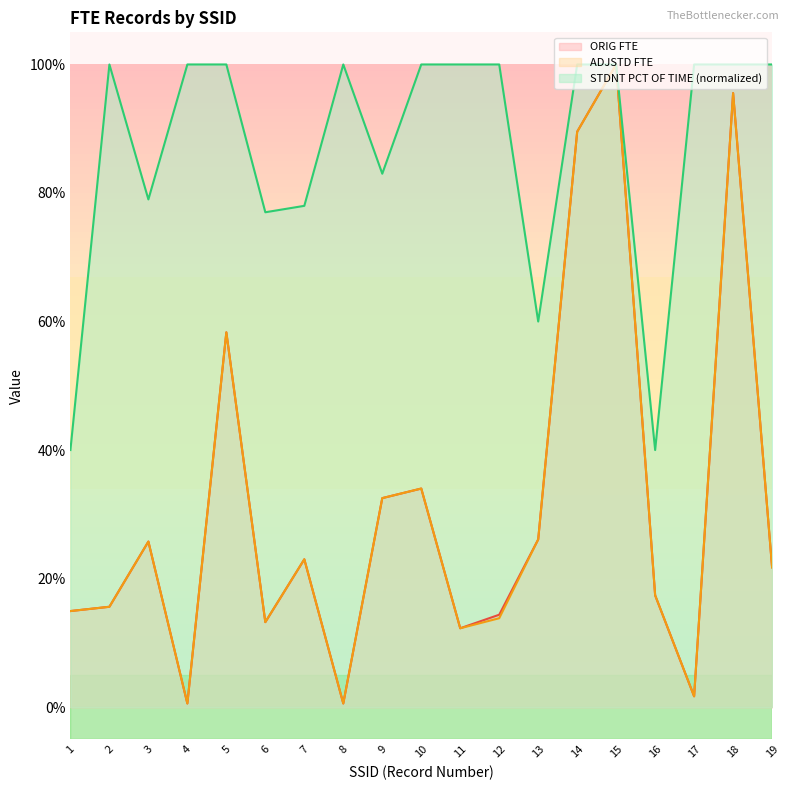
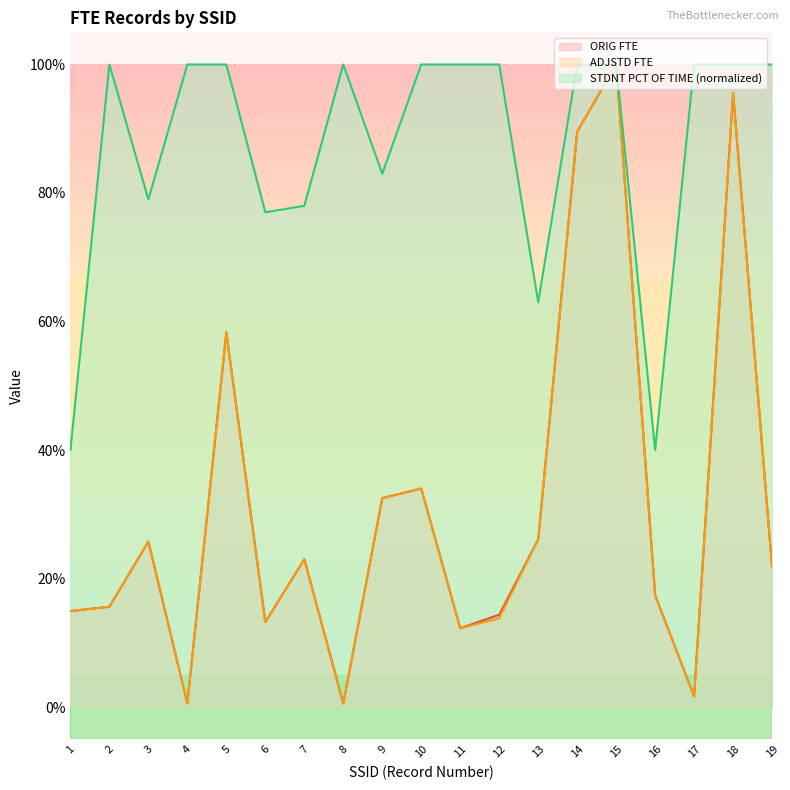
  {
    "STDNT PCT OF TIME (normalized)": {
      "1": "40%",
      "2": "100%",
      "3": "79%",
      "4": "100%",
      "5": "100%",
      "6": "77%",
      "7": "78%",
      "8": "100%",
      "9": "83%",
      "10": "100%",
      "11": "100%",
      "12": "100%",
-     "13": "60%",
+     "13": "63%",
      "16": "40%",
      "19": "100%"
    }
  }
